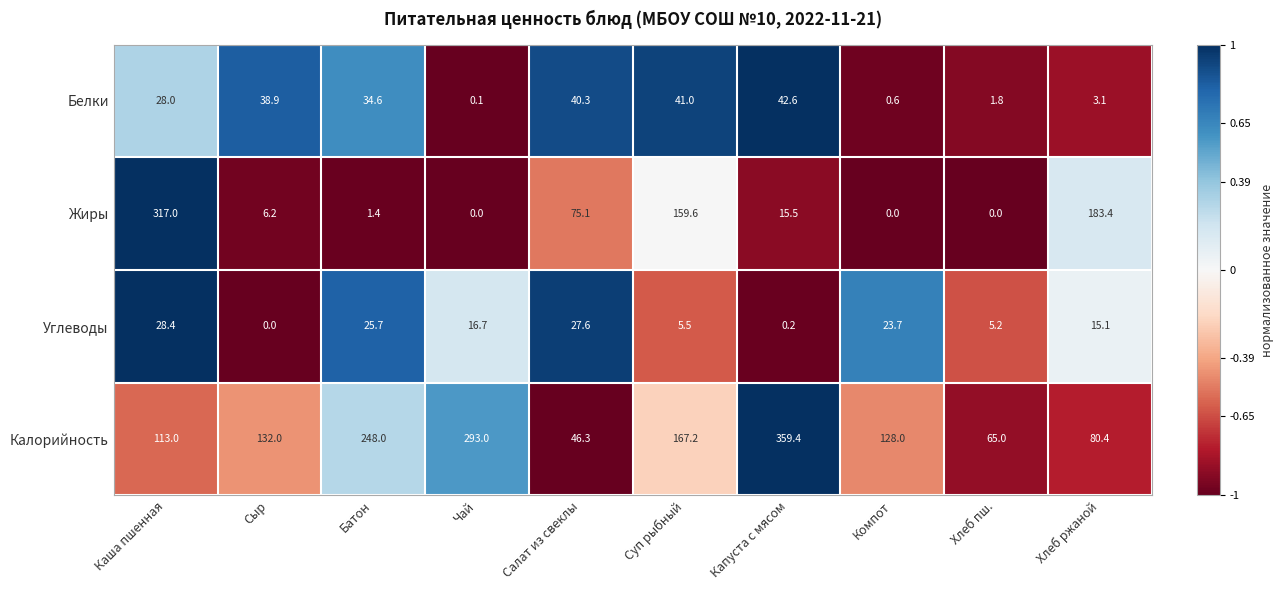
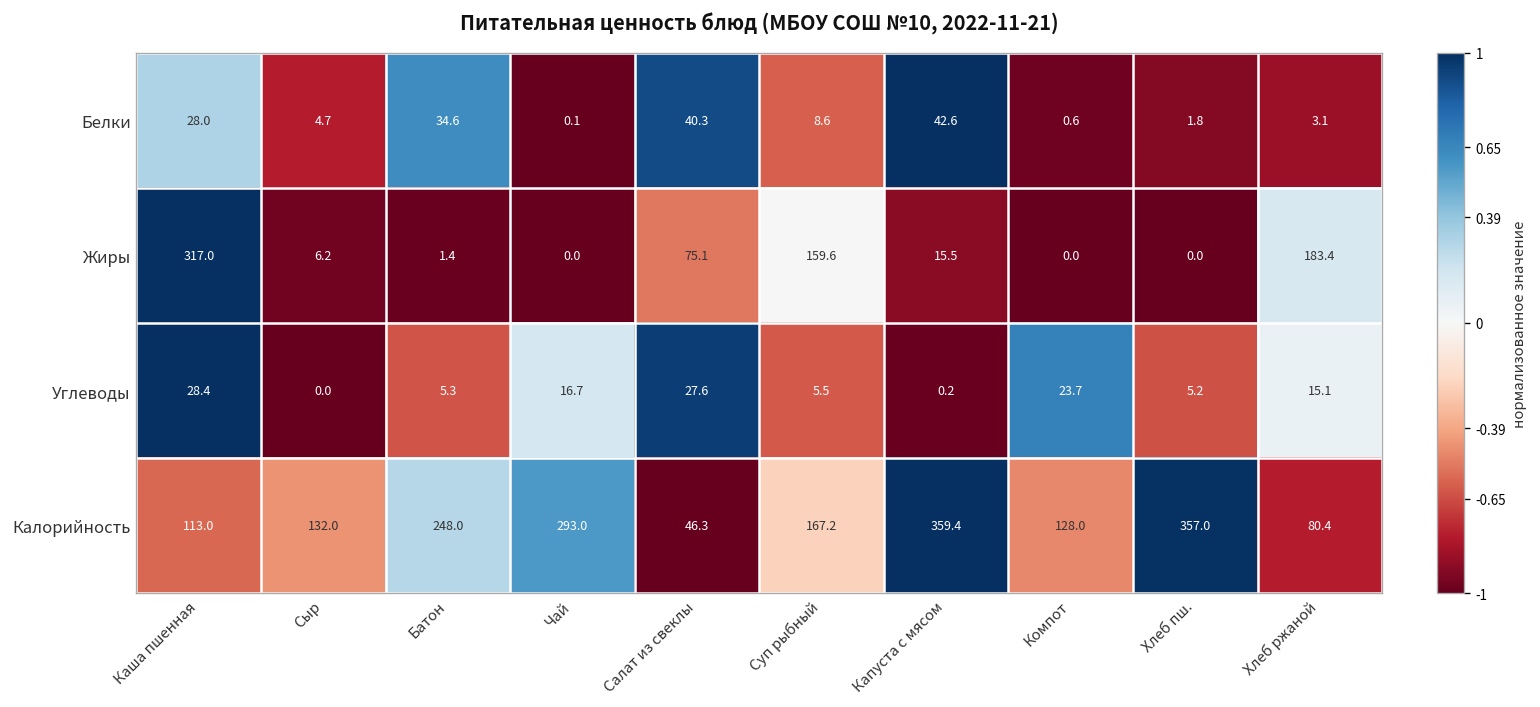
  {
    "Белки": {
      "Каша пшенная": 28.0,
-     "Сыр": 38.9,
+     "Сыр": 4.7,
      "Батон": 34.6,
      "Чай": 0.1,
      "Салат из свеклы": 40.3,
-     "Суп рыбный": 41.0,
+     "Суп рыбный": 8.6,
      "Капуста с мясом": 42.6,
      "Компот": 0.6,
      "Хлеб пш.": 1.8,
      "Хлеб ржаной": 3.1
    },
    "Жиры": {
      "Каша пшенная": 317.0,
      "Сыр": 6.2,
      "Батон": 1.4,
      "Чай": 0.0,
      "Салат из свеклы": 75.1,
      "Суп рыбный": 159.6,
      "Капуста с мясом": 15.5,
      "Компот": 0.0,
      "Хлеб пш.": 0.0,
      "Хлеб ржаной": 183.4
    },
    "Углеводы": {
      "Каша пшенная": 28.4,
      "Сыр": 0.0,
-     "Батон": 25.7,
+     "Батон": 5.3,
      "Чай": 16.7,
      "Салат из свеклы": 27.6,
      "Суп рыбный": 5.5,
      "Капуста с мясом": 0.2,
      "Компот": 23.7,
      "Хлеб пш.": 5.2,
      "Хлеб ржаной": 15.1
    },
    "Калорийность": {
      "Каша пшенная": 113.0,
      "Сыр": 132.0,
      "Батон": 248.0,
      "Чай": 293.0,
      "Салат из свеклы": 46.3,
      "Суп рыбный": 167.2,
      "Капуста с мясом": 359.4,
      "Компот": 128.0,
-     "Хлеб пш.": 65.0,
+     "Хлеб пш.": 357.0,
      "Хлеб ржаной": 80.4
    }
  }
